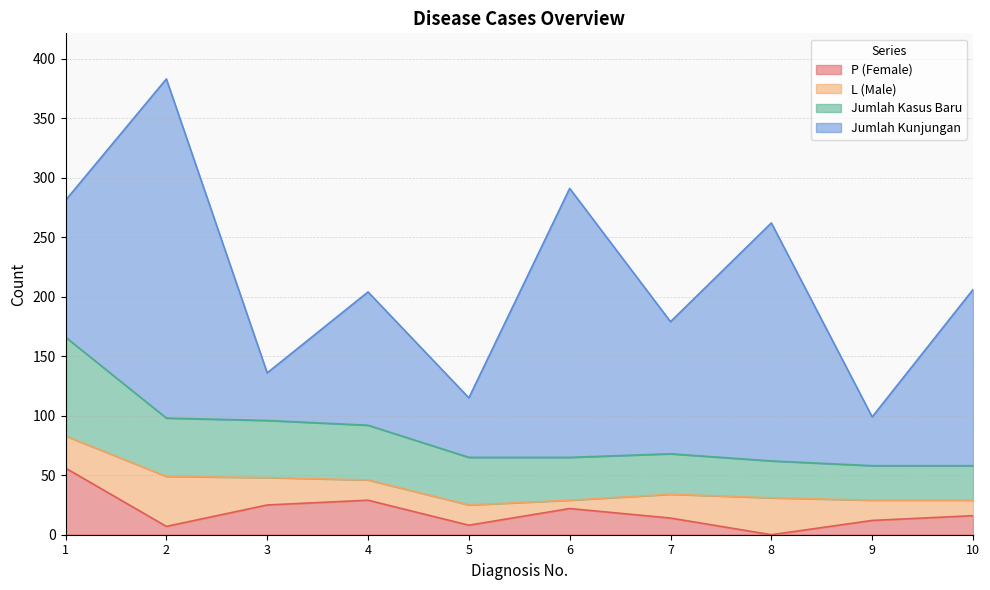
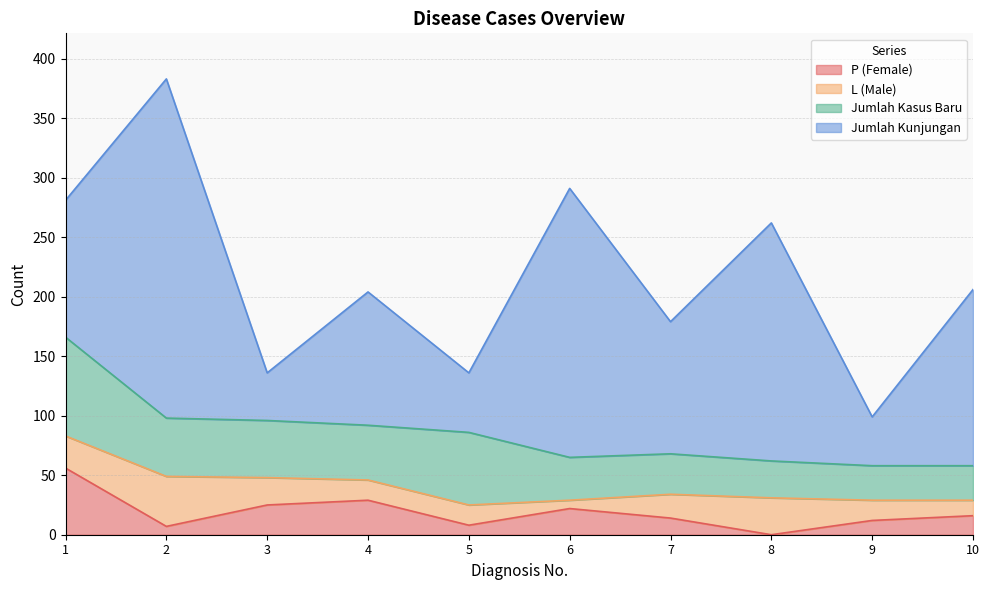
  {
    "P (Female)": {
      "1": 56,
      "2": 7,
      "3": 25,
      "4": 29,
      "5": 8,
      "6": 22,
      "7": 14,
      "8": 0,
      "9": 12,
      "10": 16
    },
    "L (Male)": {
      "1": 83,
      "2": 49,
      "3": 48,
      "4": 46,
      "5": 25,
      "6": 29,
      "7": 34,
      "8": 31,
      "9": 29,
      "10": 29
    },
    "Jumlah Kasus Baru": {
      "1": 83,
      "2": 49,
      "3": 48,
      "4": 46,
-     "5": 40,
+     "5": 61,
      "6": 36,
      "7": 34,
      "8": 31,
      "9": 29,
      "10": 29
    },
    "Jumlah Kunjungan": {
      "1": 115,
      "2": 285,
      "3": 40,
      "4": 112,
      "5": 50,
      "6": 226,
      "7": 111,
      "8": 200,
      "9": 41,
      "10": 148
    }
  }
